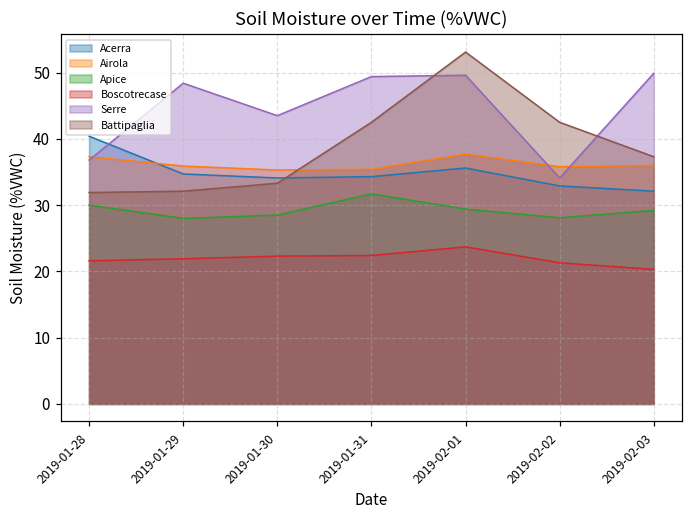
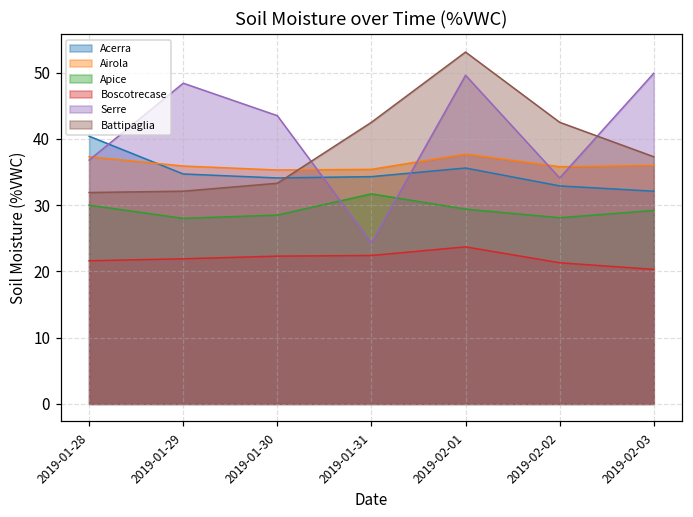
  {
    "Acerra": {
      "2019-01-29": 35,
      "2019-01-30": 34,
      "2019-01-31": 34,
      "2019-02-01": 36,
      "2019-02-02": 33,
      "2019-02-03": 32
    },
    "Apice": {
      "2019-01-28": 30,
      "2019-01-29": 28,
      "2019-01-30": 29,
      "2019-01-31": 32,
      "2019-02-01": 29,
      "2019-02-02": 28,
      "2019-02-03": 29
    },
    "Serre": {
      "2019-01-28": 37,
      "2019-01-29": 48,
      "2019-01-30": 44,
-     "2019-01-31": 49,
+     "2019-01-31": 24,
      "2019-02-01": 50,
      "2019-02-02": 34,
      "2019-02-03": 50
    }
  }
